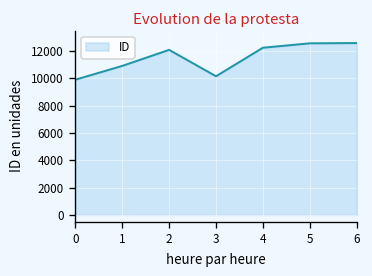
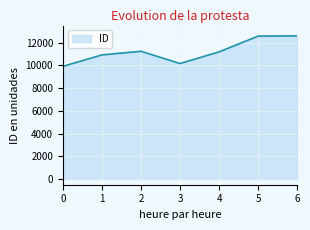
  {
    "0": 9900,
    "1": 10900,
-   "2": 12100,
+   "2": 11200,
    "3": 10200,
-   "4": 12200,
+   "4": 11200,
    "5": 12600,
    "6": 12600
  }
